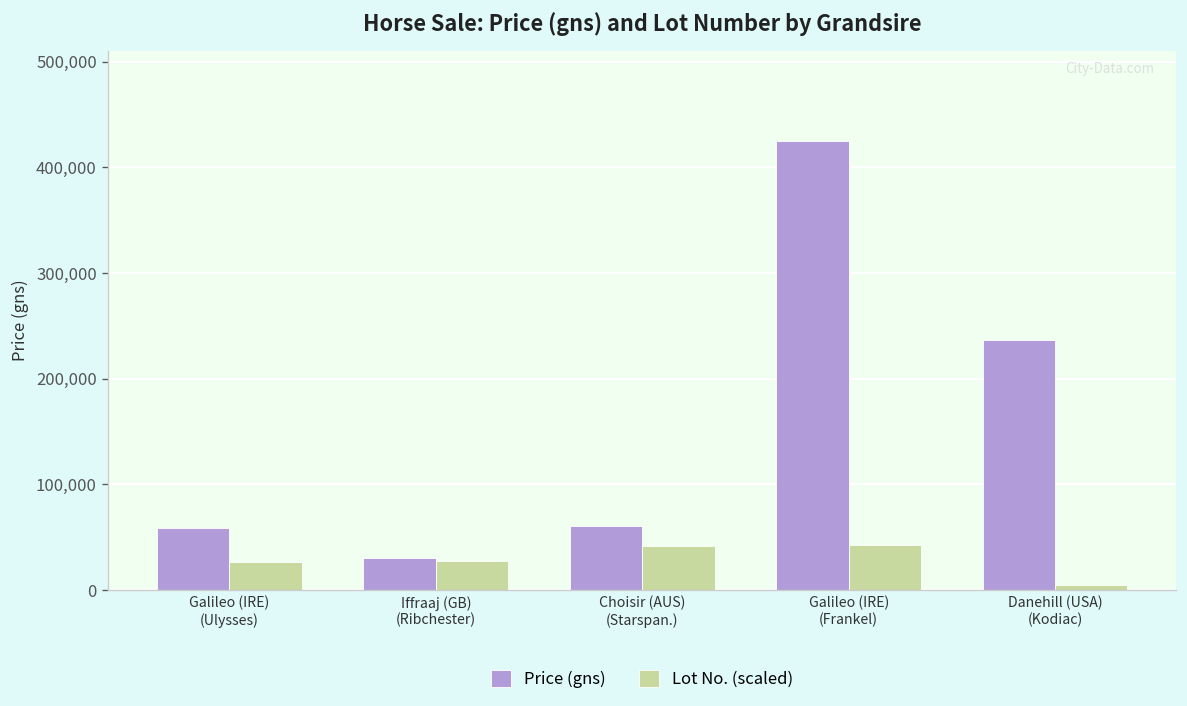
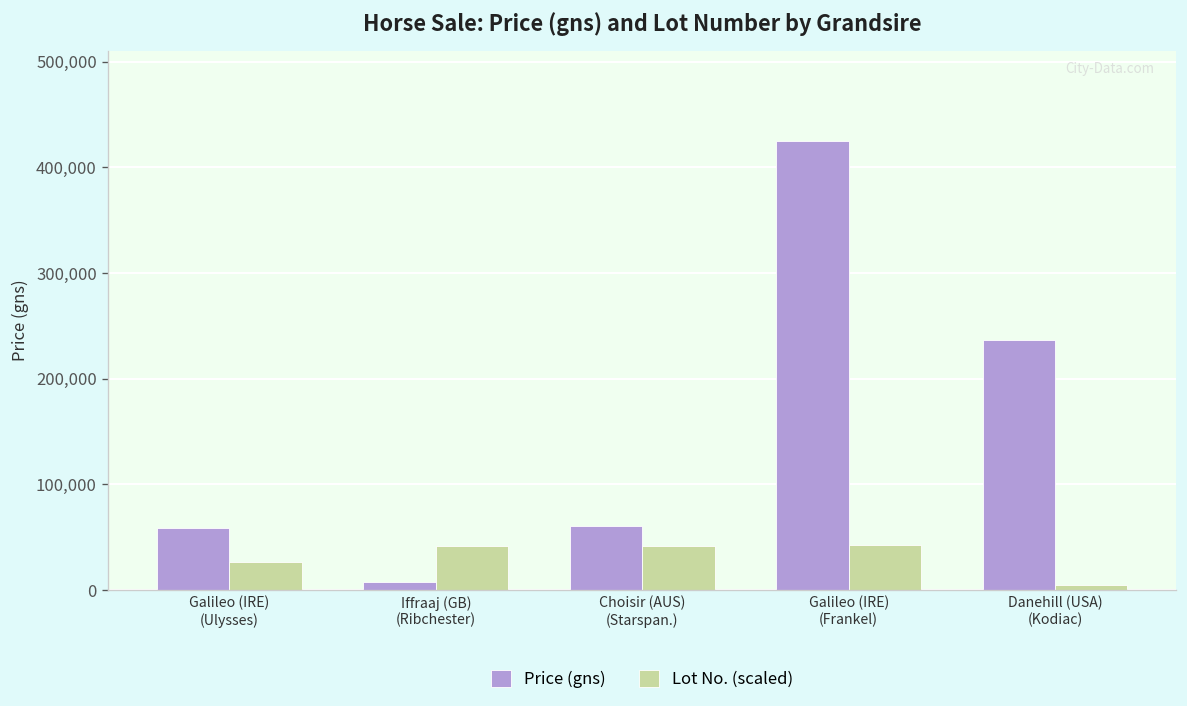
  {
    "Price (gns)": {
      "Galileo (IRE) (Ulysses)": "60,000",
-     "Iffraaj (GB) (Ribchester)": "30,000",
+     "Iffraaj (GB) (Ribchester)": "10,000",
      "Choisir (AUS) (Starspan.)": "60,000",
      "Galileo (IRE) (Frankel)": "430,000",
      "Danehill (USA) (Kodiac)": "240,000"
    },
    "Lot No. (scaled)": {
      "Galileo (IRE) (Ulysses)": "30,000",
-     "Iffraaj (GB) (Ribchester)": "30,000",
+     "Iffraaj (GB) (Ribchester)": "40,000",
      "Choisir (AUS) (Starspan.)": "40,000",
      "Galileo (IRE) (Frankel)": "40,000",
      "Danehill (USA) (Kodiac)": "0"
    }
  }
